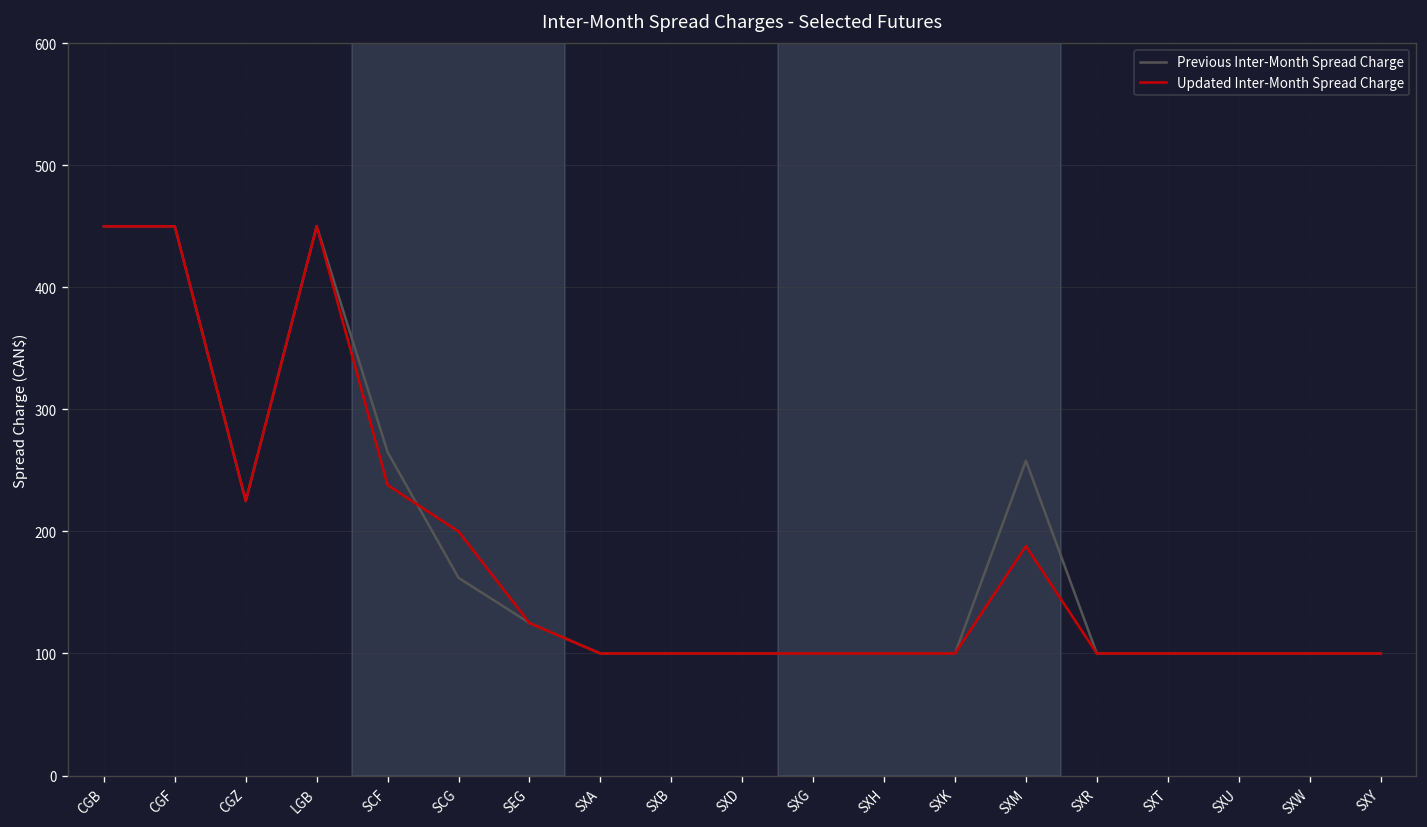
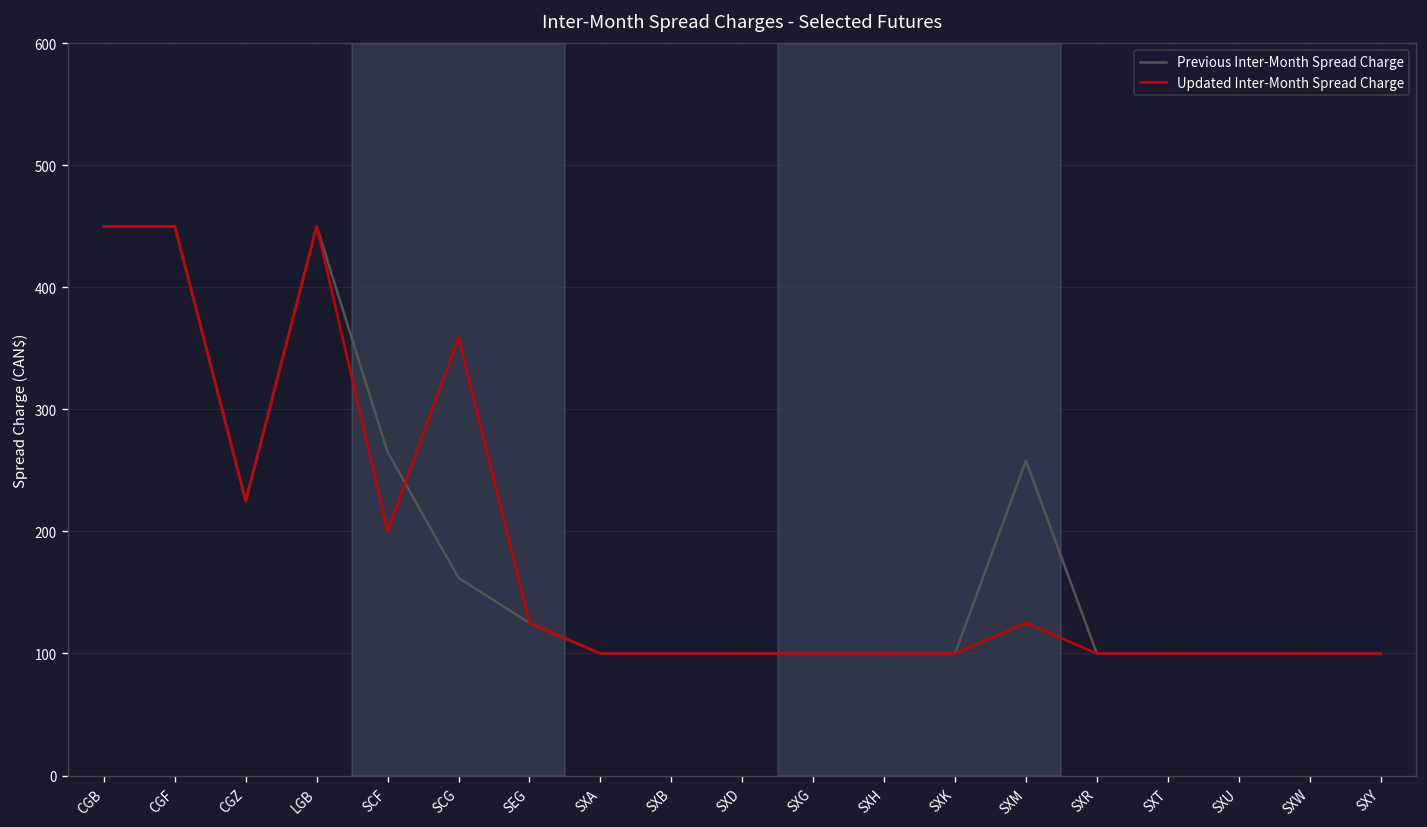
  {
    "Previous Inter-Month Spread Charge": {
      "SCF": 265,
      "SCG": 162,
      "SXM": 258
    },
    "Updated Inter-Month Spread Charge": {
-     "SCF": 238,
-     "SCG": 200,
-     "SXM": 188
+     "SCF": 200,
+     "SCG": 359,
+     "SXM": 125
    }
  }
